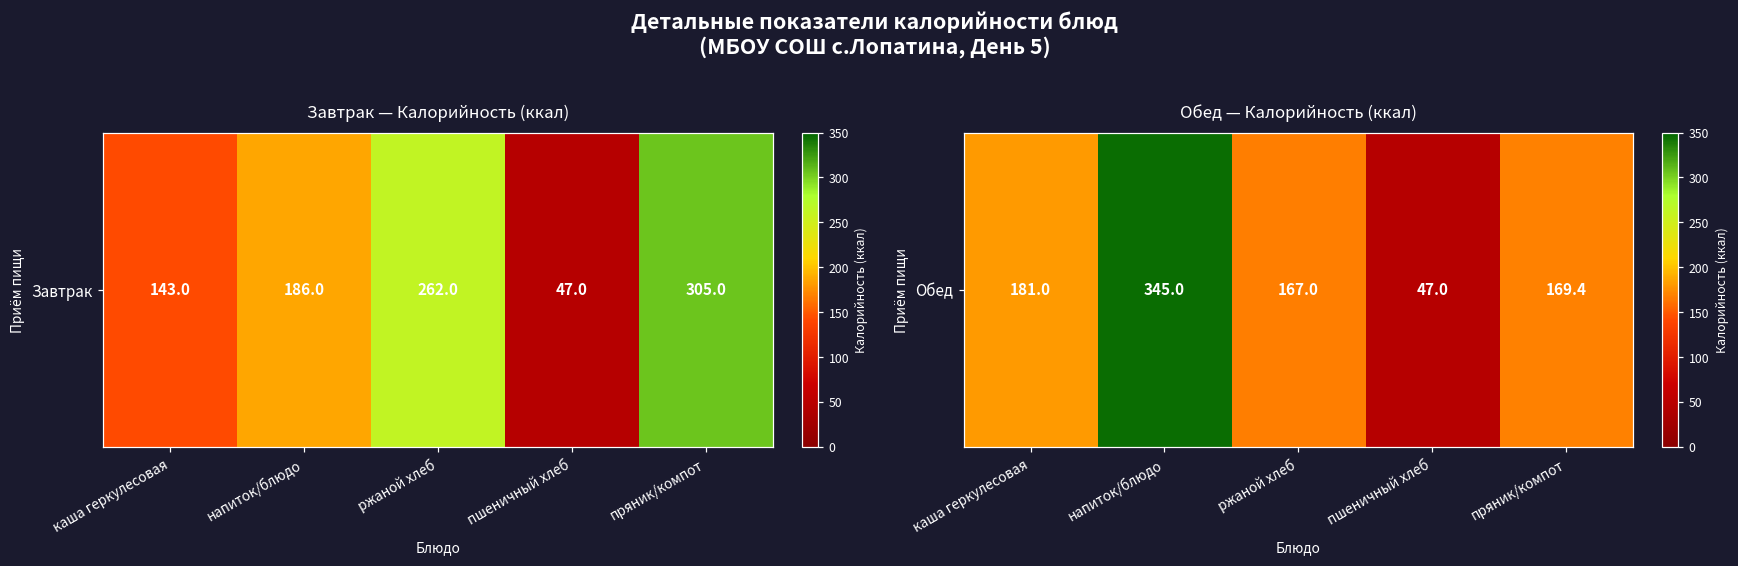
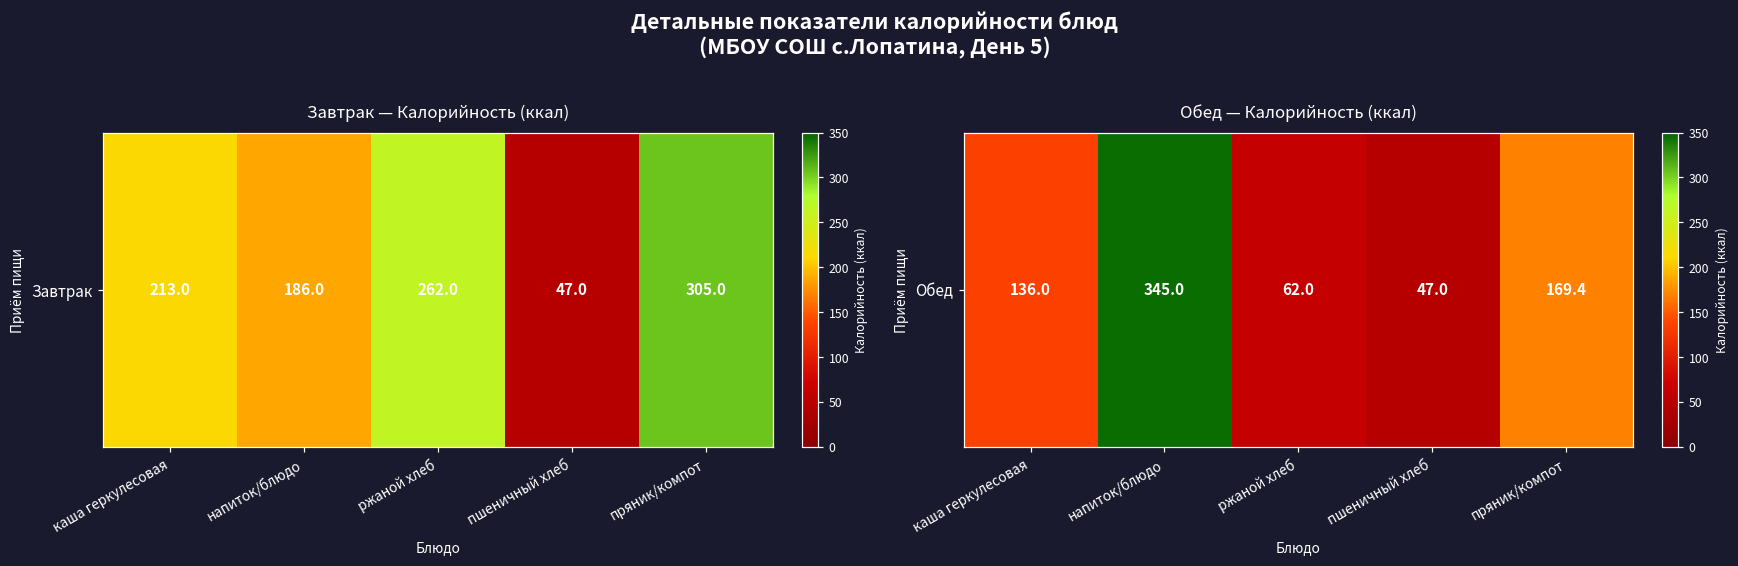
  {
    "Завтрак — Калорийность (ккал)": {
      "Завтрак": {
-       "каша геркулесовая": 143.0,
+       "каша геркулесовая": 213.0,
        "напиток/блюдо": 186.0,
        "ржаной хлеб": 262.0,
        "пшеничный хлеб": 47.0,
        "пряник/компот": 305.0
      }
    },
    "Обед — Калорийность (ккал)": {
      "Обед": {
-       "каша геркулесовая": 181.0,
+       "каша геркулесовая": 136.0,
        "напиток/блюдо": 345.0,
-       "ржаной хлеб": 167.0,
+       "ржаной хлеб": 62.0,
        "пшеничный хлеб": 47.0,
        "пряник/компот": 169.4
      }
    }
  }
